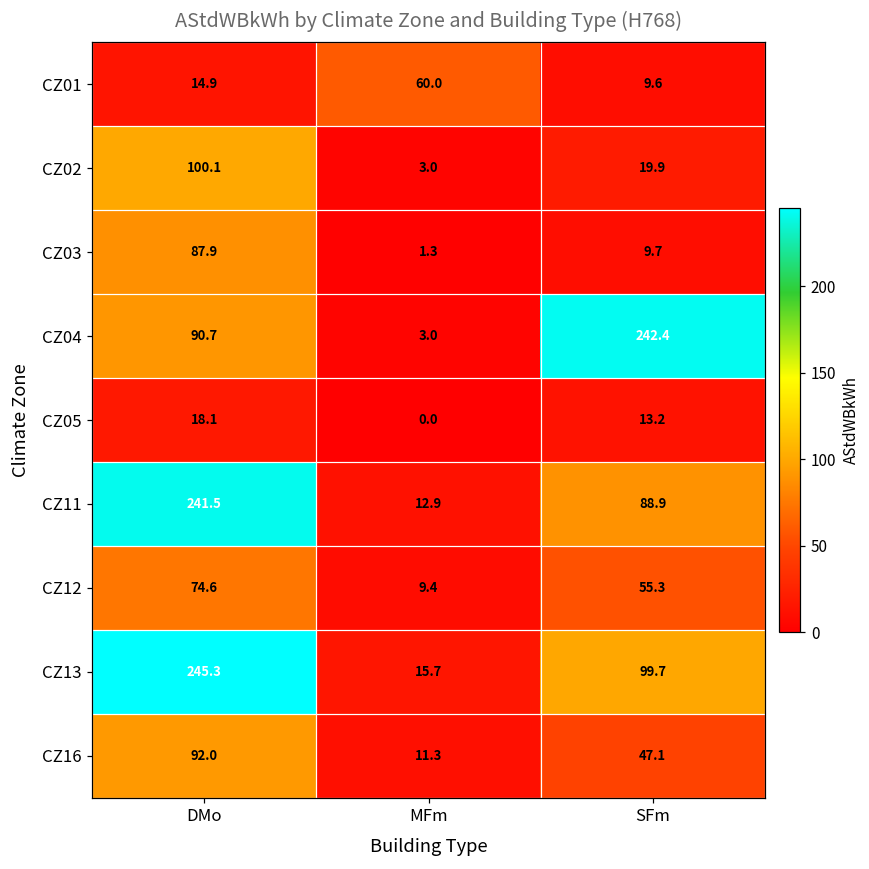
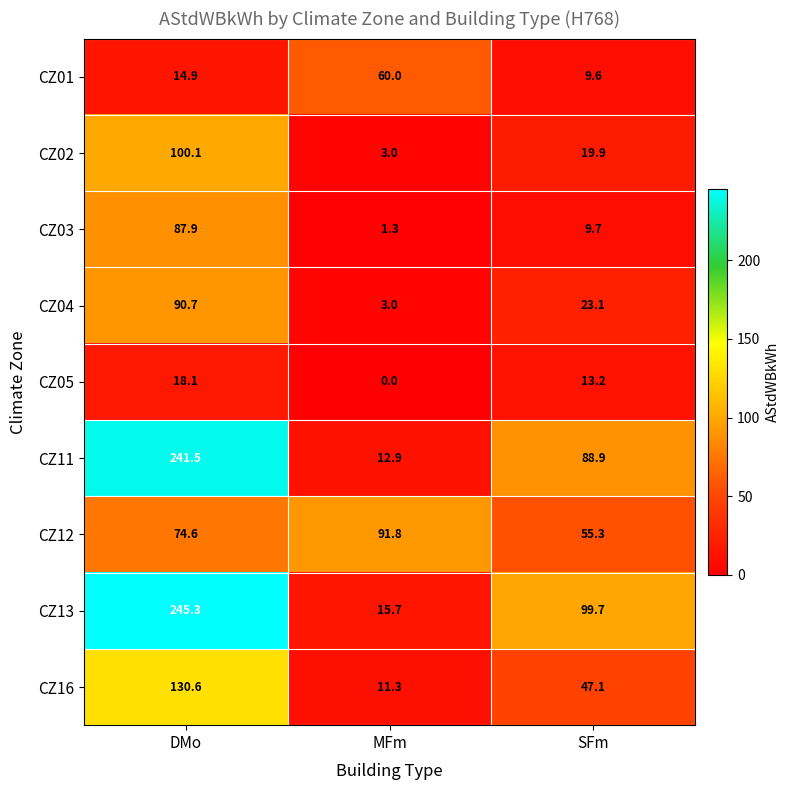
  {
    "CZ01": {
      "DMo": 14.9,
      "MFm": 60.0,
      "SFm": 9.6
    },
    "CZ02": {
      "DMo": 100.1,
      "MFm": 3.0,
      "SFm": 19.9
    },
    "CZ03": {
      "DMo": 87.9,
      "MFm": 1.3,
      "SFm": 9.7
    },
    "CZ04": {
      "DMo": 90.7,
      "MFm": 3.0,
-     "SFm": 242.4
+     "SFm": 23.1
    },
    "CZ05": {
      "DMo": 18.1,
      "MFm": 0.0,
      "SFm": 13.2
    },
    "CZ11": {
      "DMo": 241.5,
      "MFm": 12.9,
      "SFm": 88.9
    },
    "CZ12": {
      "DMo": 74.6,
-     "MFm": 9.4,
+     "MFm": 91.8,
      "SFm": 55.3
    },
    "CZ13": {
      "DMo": 245.3,
      "MFm": 15.7,
      "SFm": 99.7
    },
    "CZ16": {
-     "DMo": 92.0,
+     "DMo": 130.6,
      "MFm": 11.3,
      "SFm": 47.1
    }
  }
